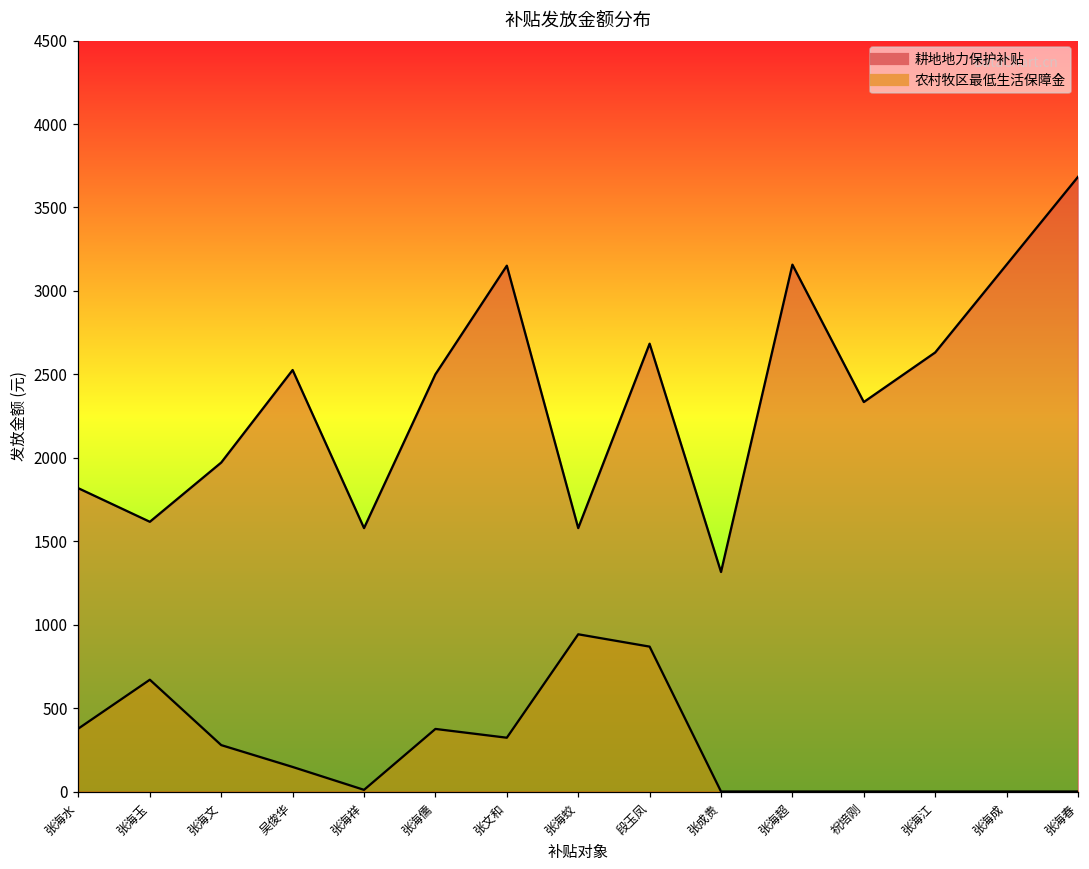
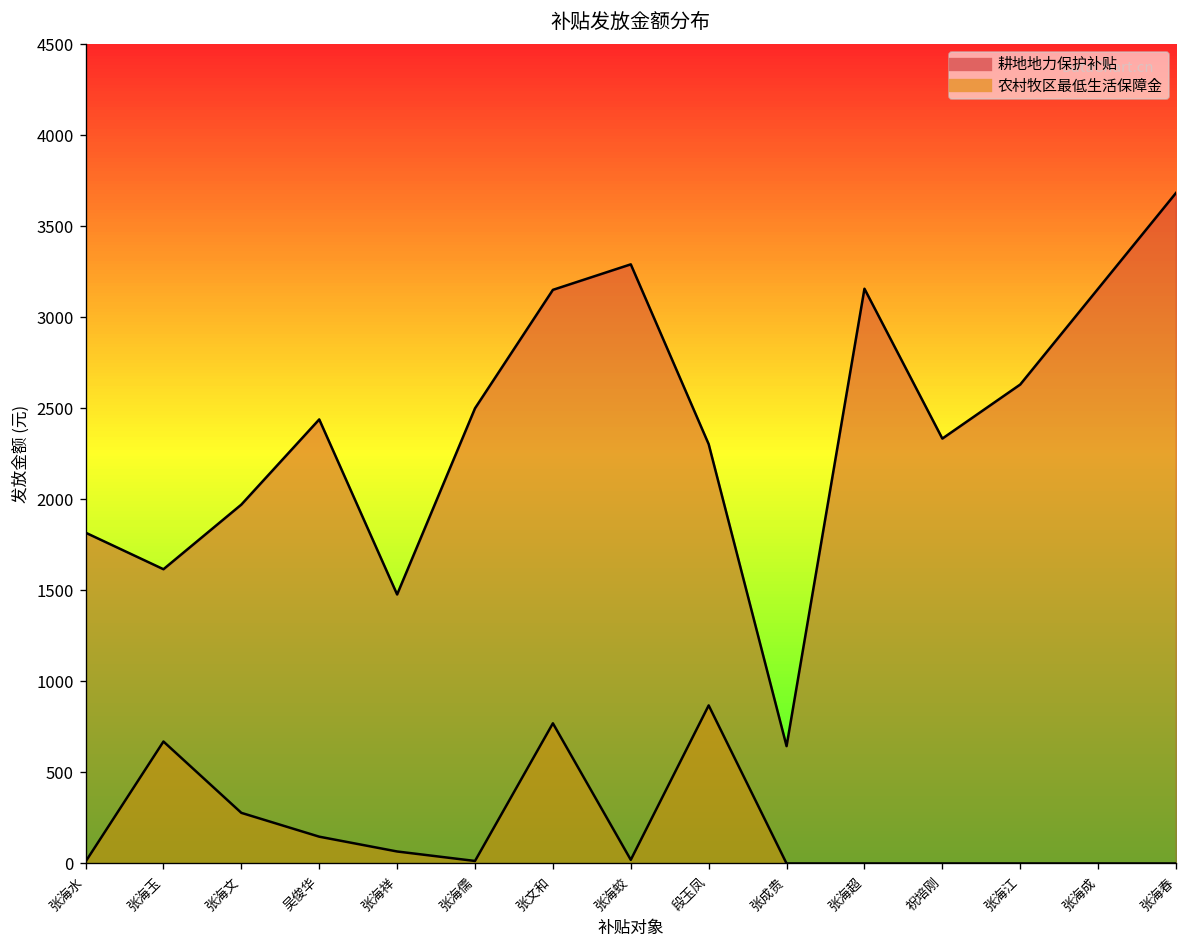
  {
    "耕地地力保护补贴": {
      "张海水": 1820,
      "张海玉": 1620,
      "张海文": 1970,
-     "吴俊华": 2530,
-     "张海祥": 1580,
+     "吴俊华": 2440,
+     "张海祥": 1480,
      "张海儒": 2500,
      "张文和": 3150,
-     "张海蛟": 1580,
-     "段玉凤": 2680,
-     "张成贵": 1320,
+     "张海蛟": 3290,
+     "段玉凤": 2300,
+     "张成贵": 640,
      "张海超": 3160,
      "祝培刚": 2330,
      "张海江": 2630,
      "张海成": 3160,
      "张海春": 3680
    },
    "农村牧区最低生活保障金": {
-     "张海水": 380,
+     "张海水": 10,
      "张海玉": 670,
      "张海文": 280,
      "吴俊华": 150,
-     "张海祥": 10,
-     "张海儒": 380,
-     "张文和": 320,
-     "张海蛟": 940,
+     "张海祥": 70,
+     "张海儒": 10,
+     "张文和": 770,
+     "张海蛟": 20,
      "段玉凤": 870,
      "张成贵": 0,
      "张海超": 0,
      "祝培刚": 0,
      "张海江": 0,
      "张海成": 0,
      "张海春": 0
    }
  }
